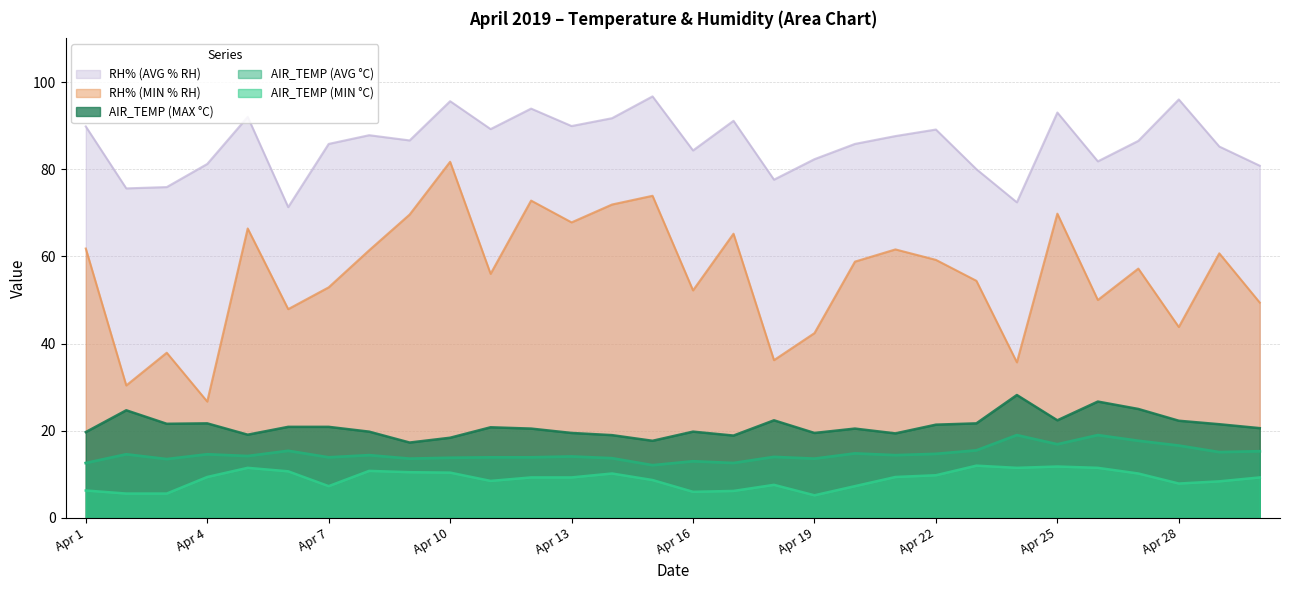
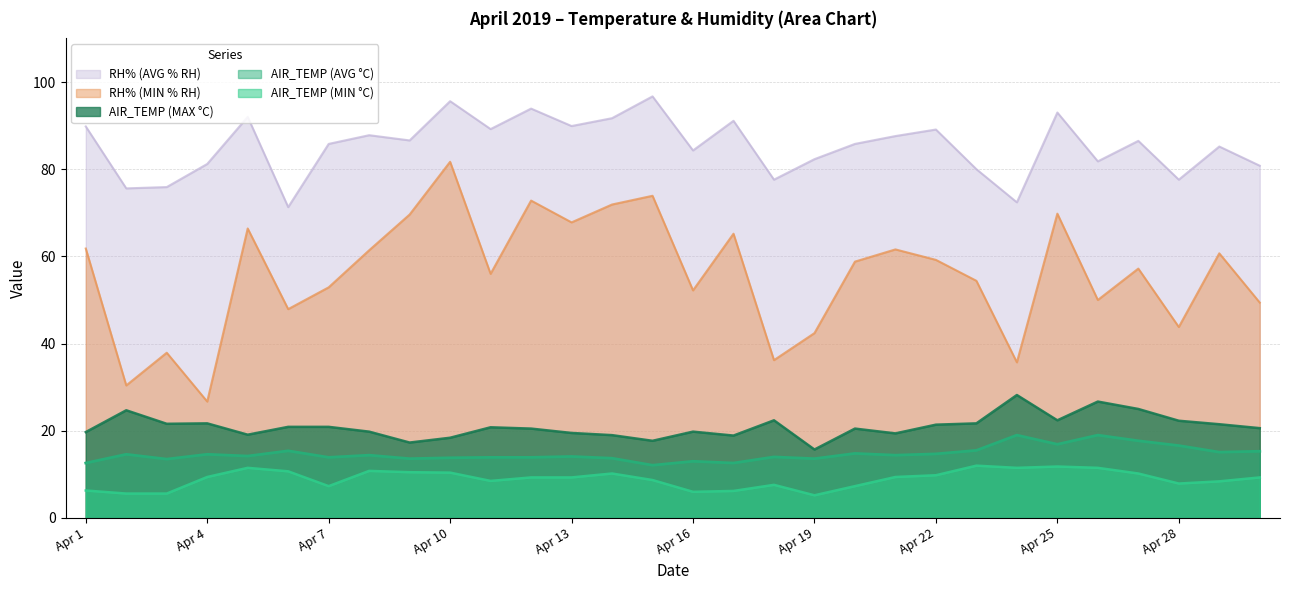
  {
    "RH% (AVG % RH)": {
      "Apr 1": 90,
      "Apr 4": 81,
      "Apr 7": 86,
      "Apr 10": 96,
      "Apr 13": 90,
      "Apr 16": 84,
      "Apr 19": 82,
      "Apr 22": 89,
      "Apr 25": 93,
-     "Apr 28": 96
+     "Apr 28": 78
    },
    "RH% (MIN % RH)": {
      "Apr 1": 62,
      "Apr 4": 27,
      "Apr 7": 53,
      "Apr 10": 82,
      "Apr 13": 68,
      "Apr 16": 52,
      "Apr 19": 42,
      "Apr 22": 59,
      "Apr 25": 70,
      "Apr 28": 44
    },
    "AIR_TEMP (MAX °C)": {
      "Apr 1": 20,
      "Apr 4": 22,
      "Apr 7": 21,
      "Apr 10": 18,
      "Apr 13": 20,
      "Apr 16": 20,
-     "Apr 19": 20,
+     "Apr 19": 16,
      "Apr 22": 21,
      "Apr 25": 22,
      "Apr 28": 22
    }
  }
